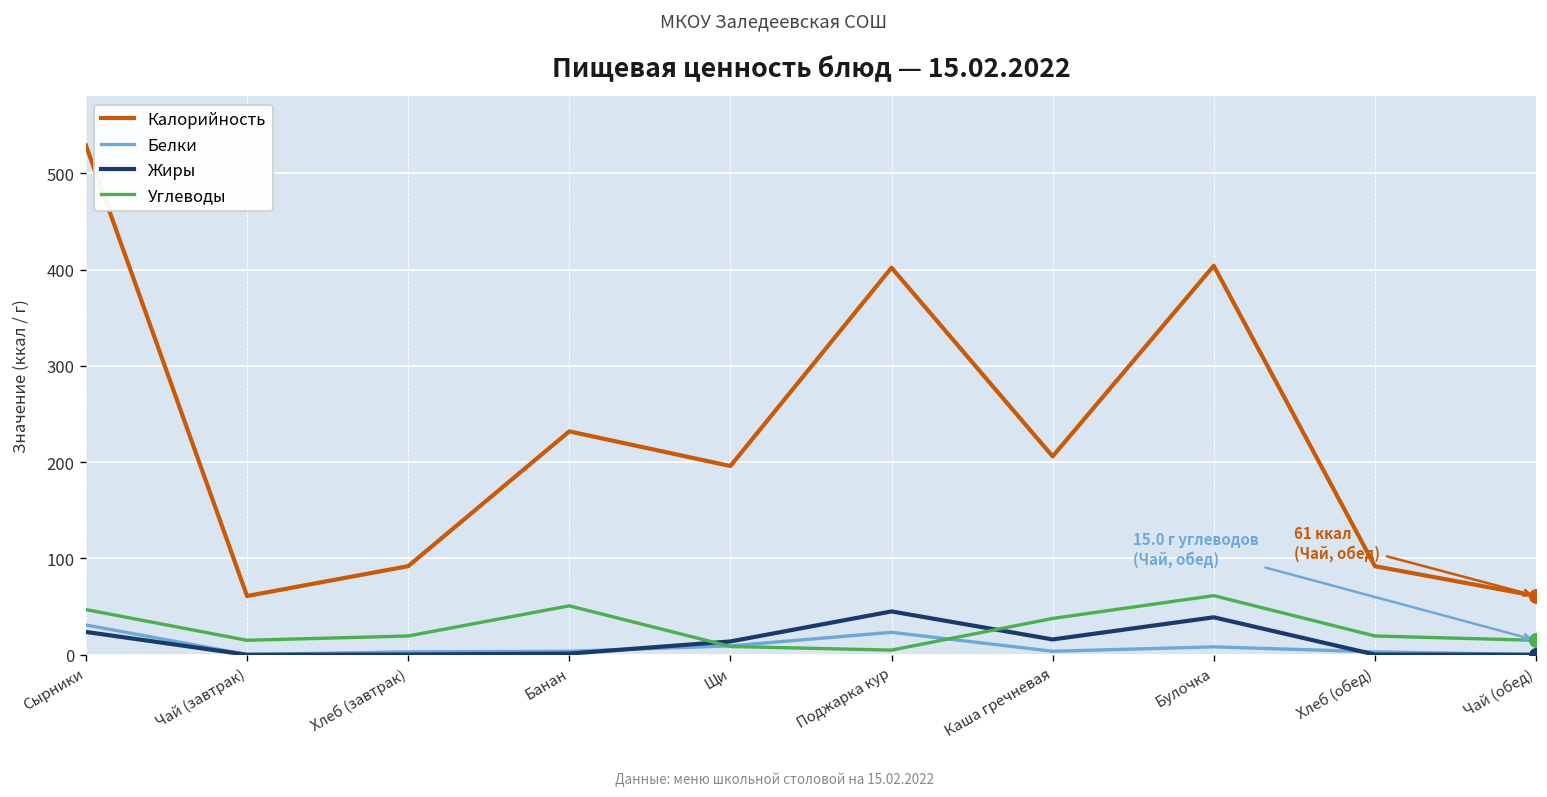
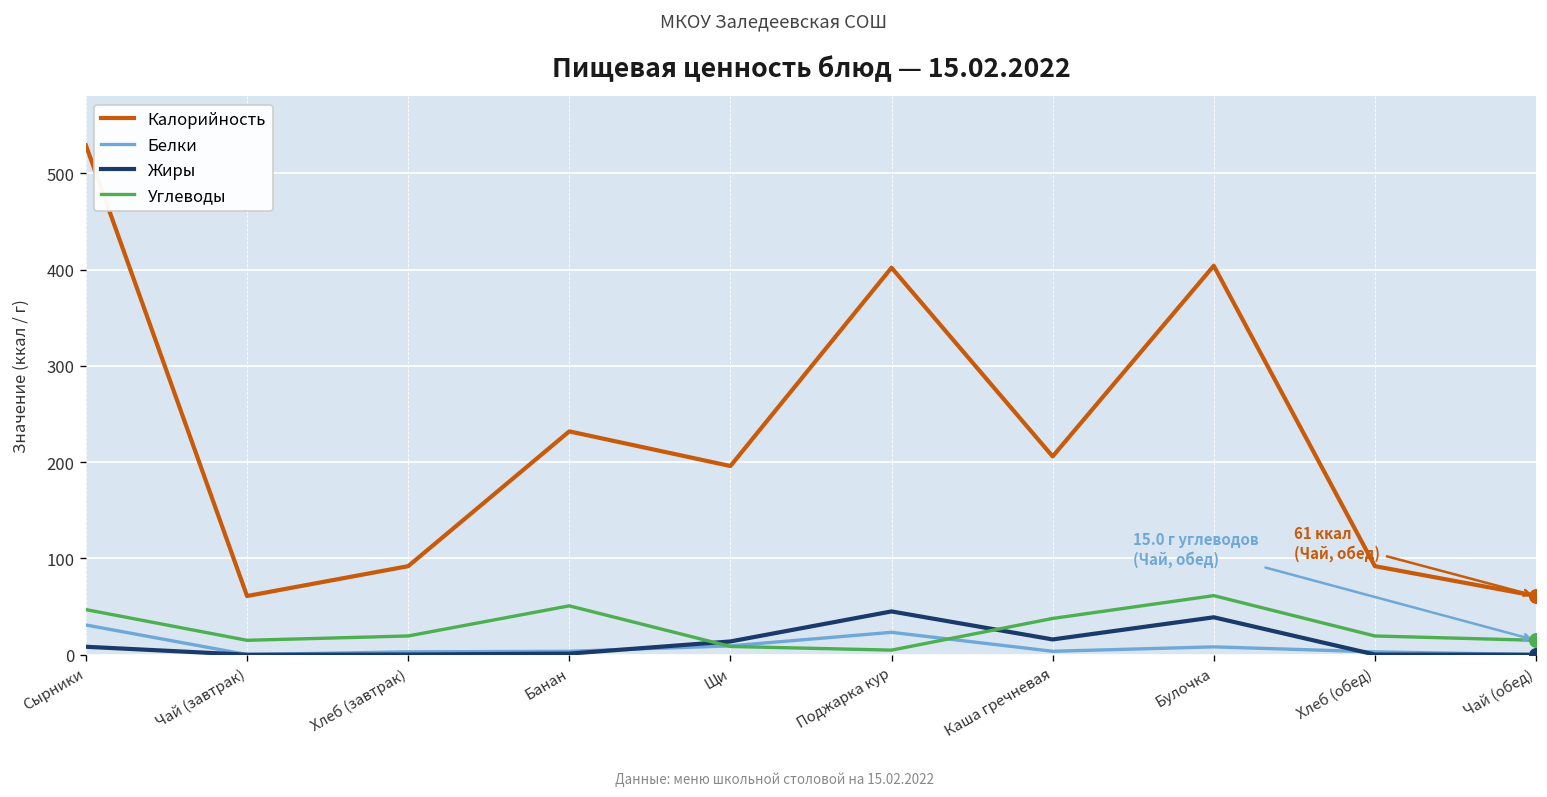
  {
    "Жиры": {
-     "Сырники": 20,
+     "Сырники": 10,
      "Щи": 10,
      "Поджарка кур": 50,
      "Каша гречневая": 20
    }
  }
